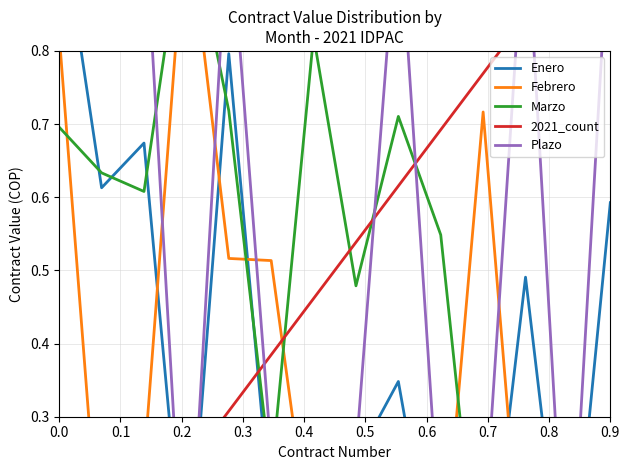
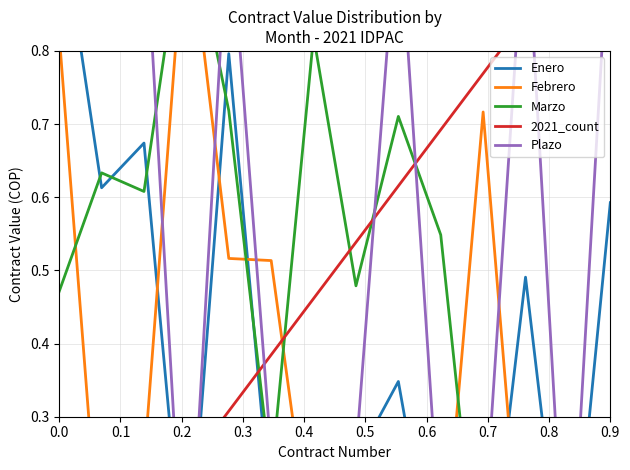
  {
    "Enero": {
      "0.9": 0.59
    },
    "Marzo": {
-     "0.0": 0.70
+     "0.0": 0.47
    }
  }
